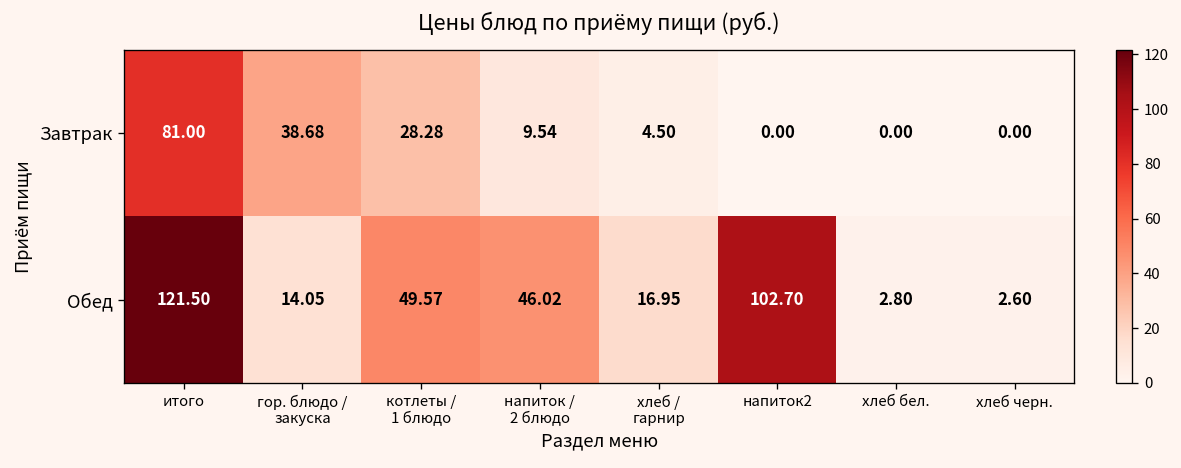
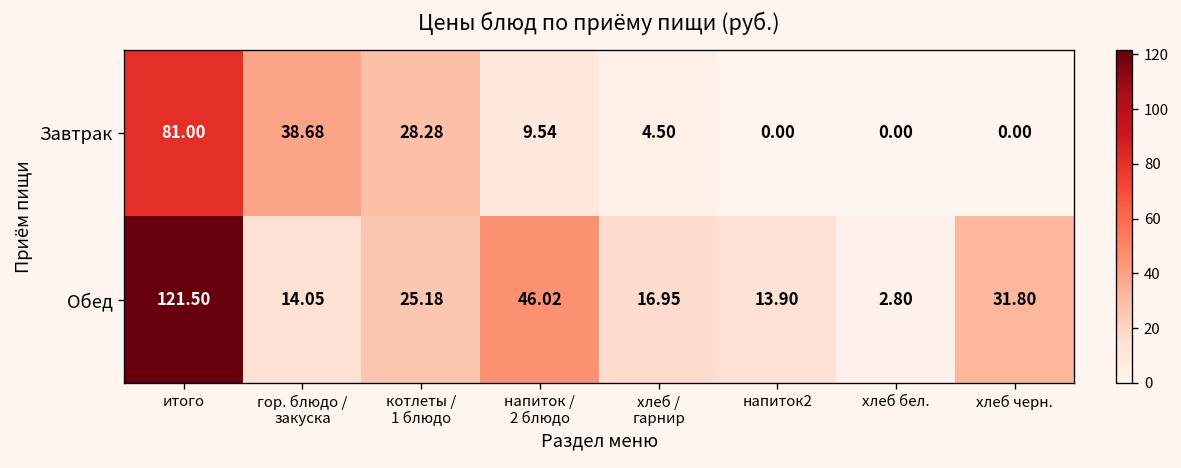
  {
    "Завтрак": {
      "итого": 81.00,
      "гор. блюдо / закуска": 38.68,
      "котлеты / 1 блюдо": 28.28,
      "напиток / 2 блюдо": 9.54,
      "хлеб / гарнир": 4.50,
      "напиток2": 0.00,
      "хлеб бел.": 0.00,
      "хлеб черн.": 0.00
    },
    "Обед": {
      "итого": 121.50,
      "гор. блюдо / закуска": 14.05,
-     "котлеты / 1 блюдо": 49.57,
+     "котлеты / 1 блюдо": 25.18,
      "напиток / 2 блюдо": 46.02,
      "хлеб / гарнир": 16.95,
-     "напиток2": 102.70,
+     "напиток2": 13.90,
      "хлеб бел.": 2.80,
-     "хлеб черн.": 2.60
+     "хлеб черн.": 31.80
    }
  }
